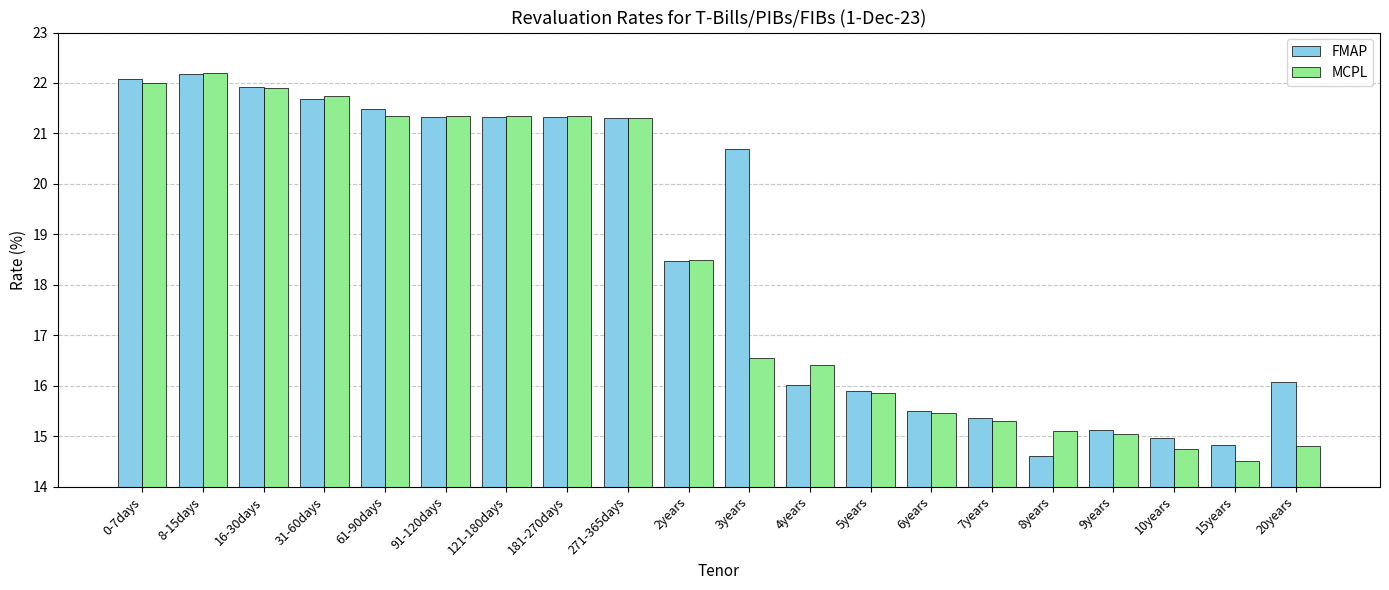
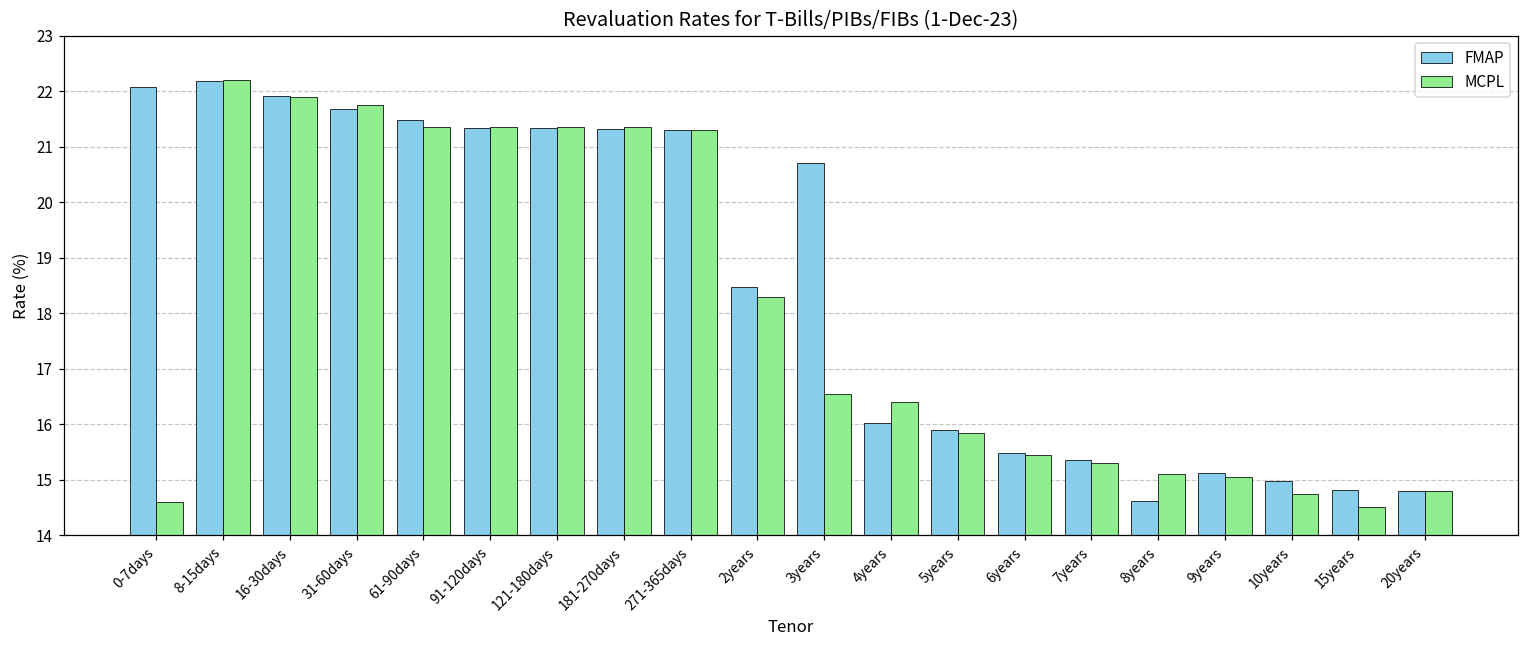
  {
    "FMAP": {
      "0-7days": 22.1,
      "8-15days": 22.2,
      "16-30days": 21.9,
      "31-60days": 21.7,
      "61-90days": 21.5,
      "91-120days": 21.3,
      "121-180days": 21.3,
      "181-270days": 21.3,
      "271-365days": 21.3,
      "2years": 18.5,
      "3years": 20.7,
      "4years": 16.0,
      "5years": 15.9,
      "6years": 15.5,
      "7years": 15.4,
      "8years": 14.6,
      "9years": 15.1,
      "10years": 15.0,
      "15years": 14.8,
-     "20years": 16.1
+     "20years": 14.8
    },
    "MCPL": {
-     "0-7days": 22.0,
+     "0-7days": 14.6,
      "8-15days": 22.2,
      "16-30days": 21.9,
      "31-60days": 21.8,
      "61-90days": 21.4,
      "91-120days": 21.4,
      "121-180days": 21.4,
      "181-270days": 21.4,
      "271-365days": 21.3,
-     "2years": 18.5,
+     "2years": 18.3,
      "3years": 16.6,
      "4years": 16.4,
      "5years": 15.9,
      "6years": 15.5,
      "7years": 15.3,
      "8years": 15.1,
      "9years": 15.1,
      "10years": 14.8,
      "15years": 14.5,
      "20years": 14.8
    }
  }
